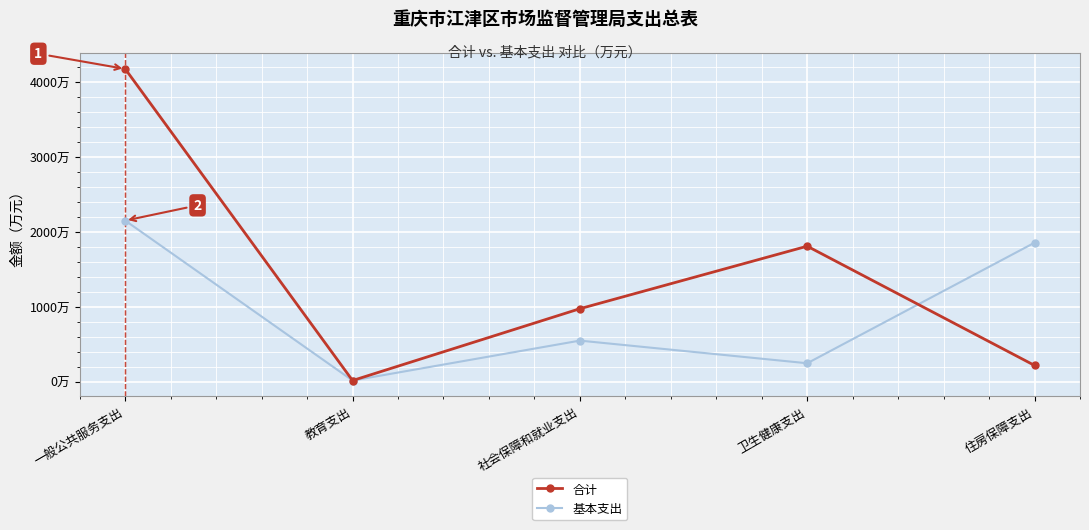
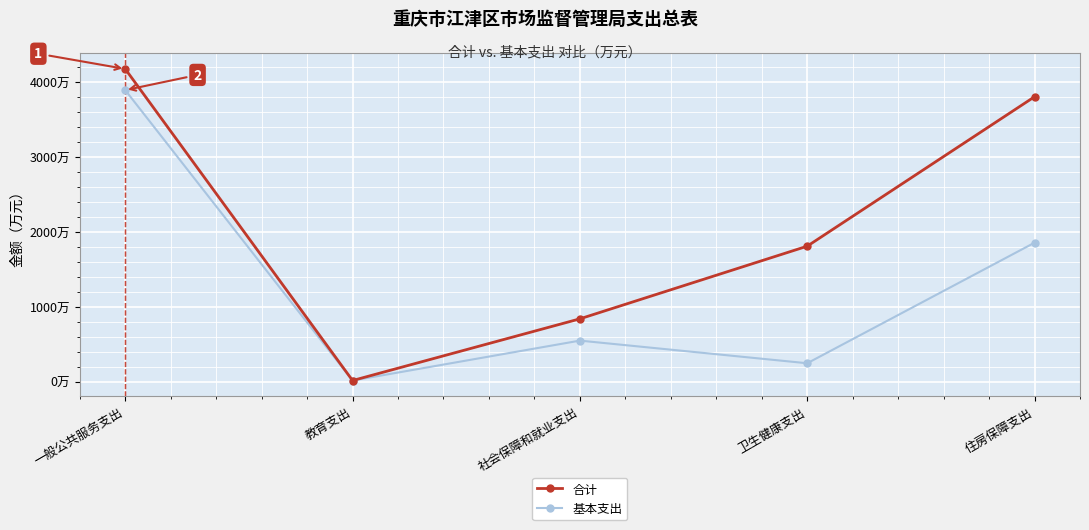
  {
    "合计": {
      "一般公共服务支出": "4200万",
-     "社会保障和就业支出": "1000万",
+     "社会保障和就业支出": "800万",
      "卫生健康支出": "1800万",
-     "住房保障支出": "200万"
+     "住房保障支出": "3800万"
    },
    "基本支出": {
-     "一般公共服务支出": "2200万",
+     "一般公共服务支出": "3900万",
      "社会保障和就业支出": "500万",
      "卫生健康支出": "200万",
      "住房保障支出": "1900万"
    }
  }
